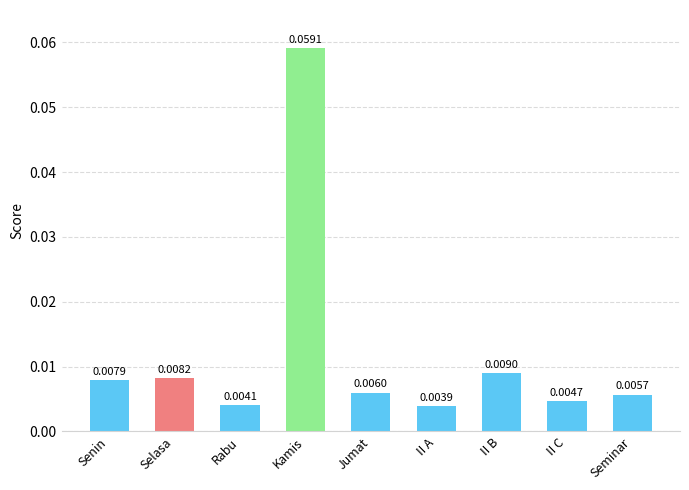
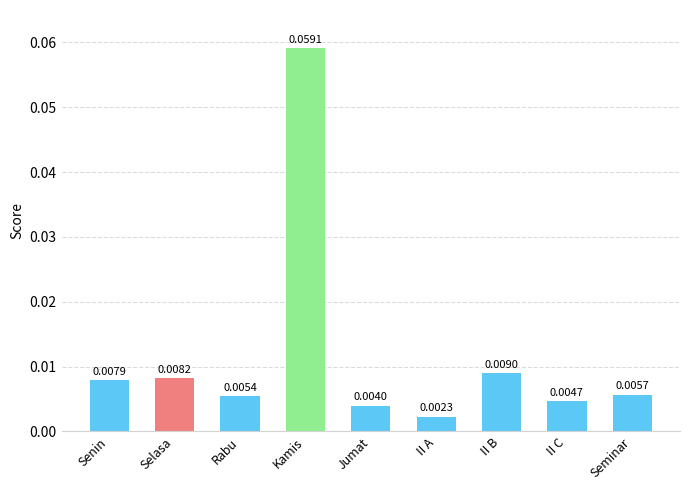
  {
    "Senin": 0.0079,
    "Selasa": 0.0082,
-   "Rabu": 0.0041,
+   "Rabu": 0.0054,
    "Kamis": 0.0591,
-   "Jumat": 0.0060,
-   "II A": 0.0039,
+   "Jumat": 0.0040,
+   "II A": 0.0023,
    "II B": 0.0090,
    "II C": 0.0047,
    "Seminar": 0.0057
  }
